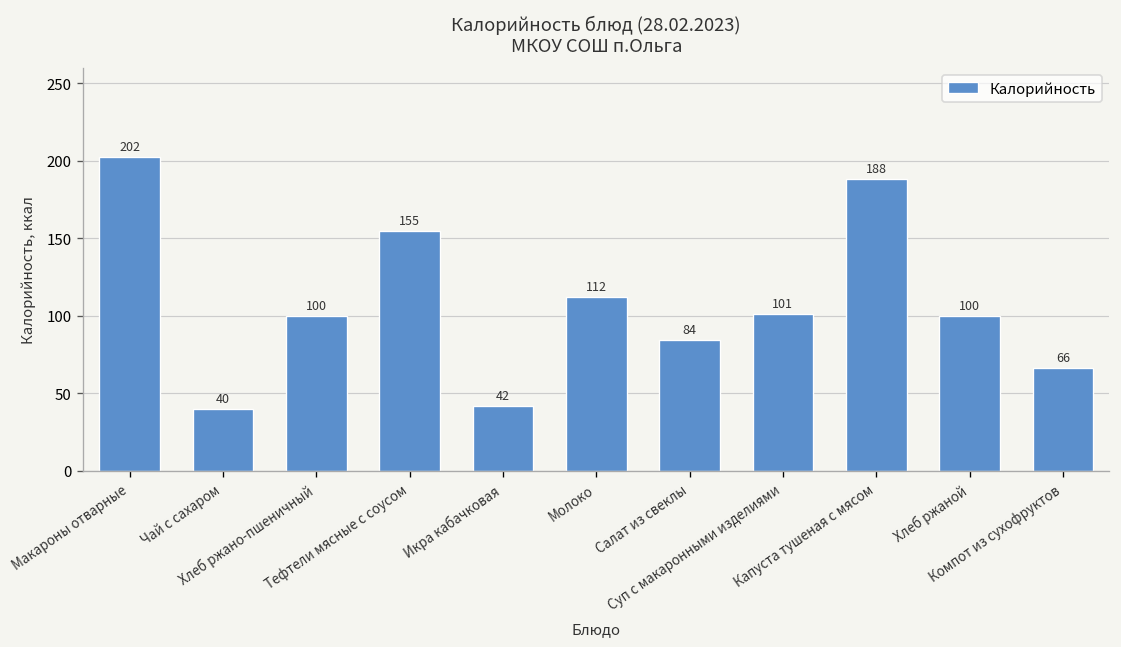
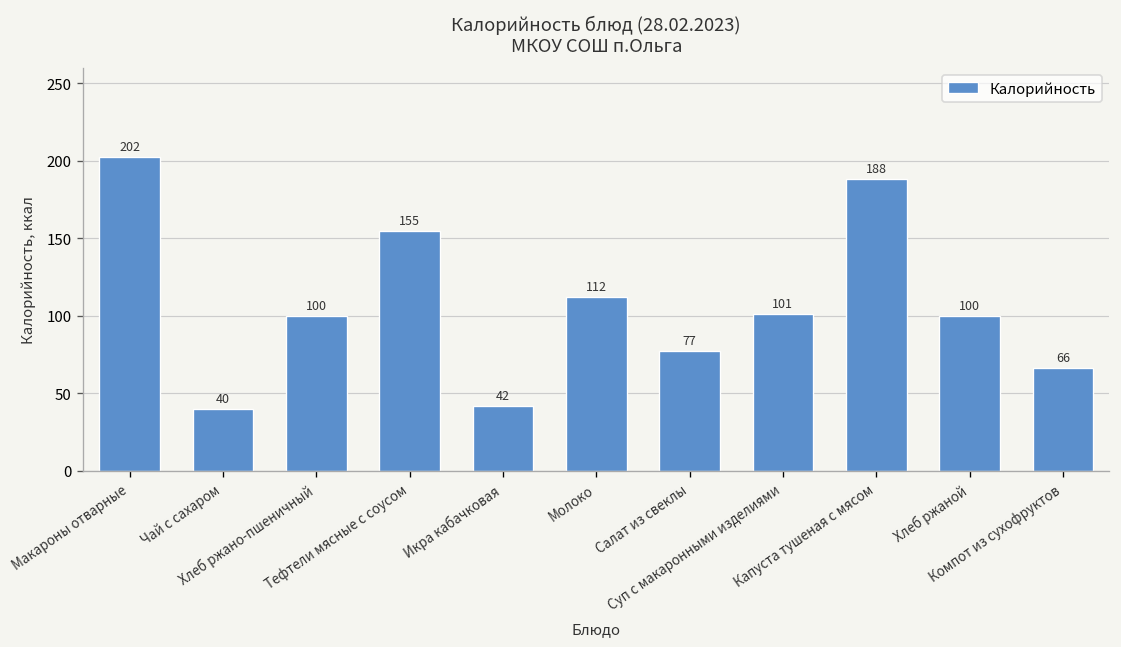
  {
    "Макароны отварные": 202,
    "Чай с сахаром": 40,
    "Хлеб ржано-пшеничный": 100,
    "Тефтели мясные с соусом": 155,
    "Икра кабачковая": 42,
    "Молоко": 112,
-   "Салат из свеклы": 84,
+   "Салат из свеклы": 77,
    "Суп с макаронными изделиями": 101,
    "Капуста тушеная с мясом": 188,
    "Хлеб ржаной": 100,
    "Компот из сухофруктов": 66
  }
